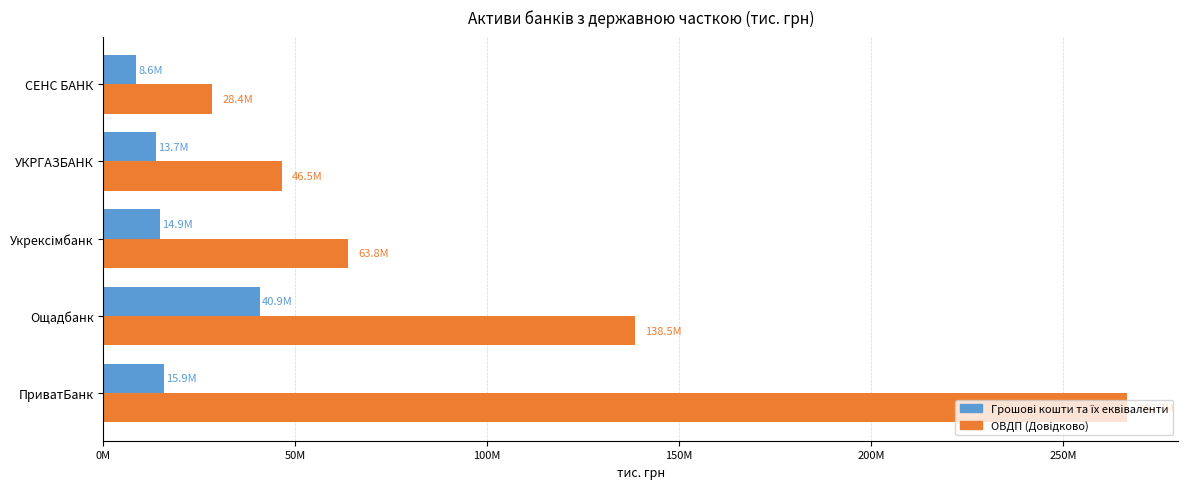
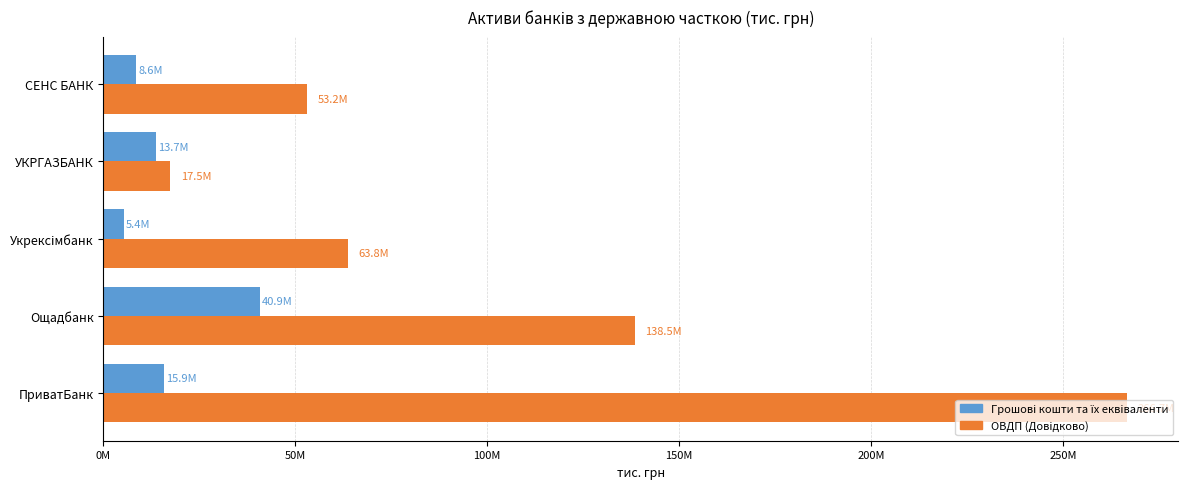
  {
    "Грошові кошти та їх еквіваленти": {
      "СЕНС БАНК": "8.6M",
      "УКРГАЗБАНК": "13.7M",
-     "Укрексімбанк": "14.9M",
+     "Укрексімбанк": "5.4M",
      "Ощадбанк": "40.9M",
      "ПриватБанк": "15.9M"
    },
    "ОВДП (Довідково)": {
-     "СЕНС БАНК": "28.4M",
-     "УКРГАЗБАНК": "46.5M",
+     "СЕНС БАНК": "53.2M",
+     "УКРГАЗБАНК": "17.5M",
      "Укрексімбанк": "63.8M",
      "Ощадбанк": "138.5M"
    }
  }
